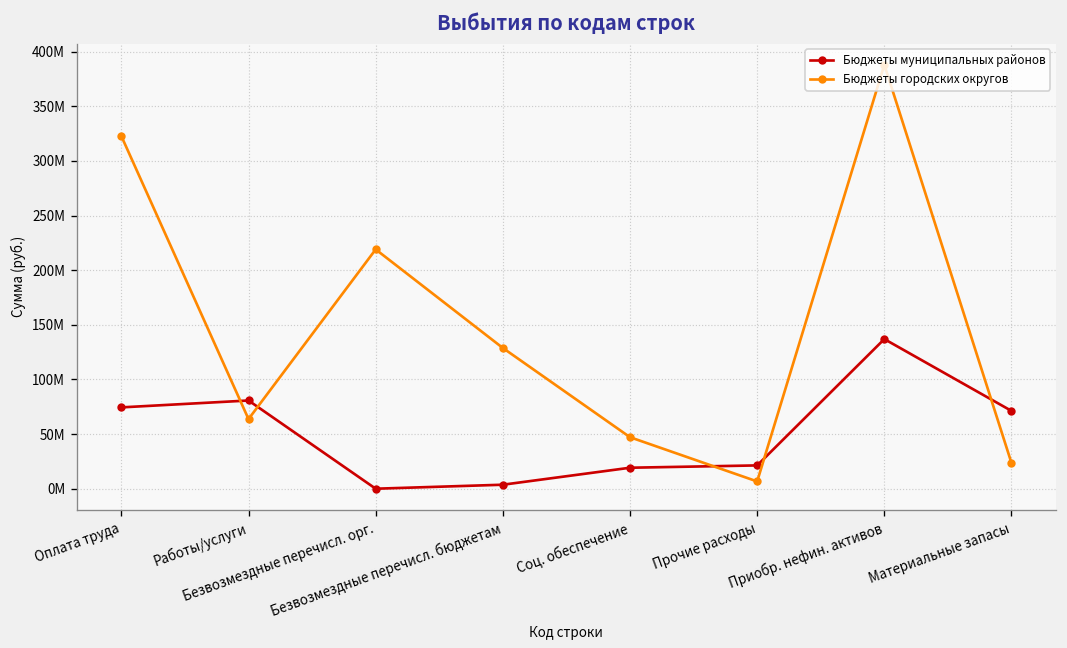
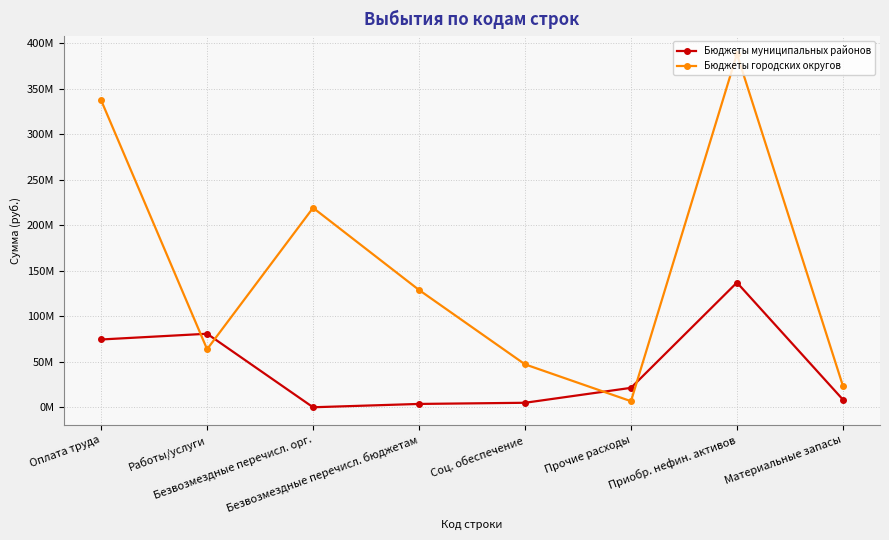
  {
    "Бюджеты муниципальных районов": {
      "Оплата труда": 70000000,
      "Работы/услуги": 80000000,
      "Безвозмездные перечисл. орг.": 0,
      "Безвозмездные перечисл. бюджетам": 0,
-     "Соц. обеспечение": 20000000,
+     "Соц. обеспечение": 0,
      "Прочие расходы": 20000000,
      "Приобр. нефин. активов": 140000000,
-     "Материальные запасы": 70000000
+     "Материальные запасы": 10000000
    },
    "Бюджеты городских округов": {
-     "Оплата труда": 320000000,
+     "Оплата труда": 340000000,
      "Работы/услуги": 60000000,
      "Безвозмездные перечисл. орг.": 220000000,
      "Безвозмездные перечисл. бюджетам": 130000000,
      "Соц. обеспечение": 50000000,
      "Прочие расходы": 10000000,
      "Материальные запасы": 20000000
    }
  }
